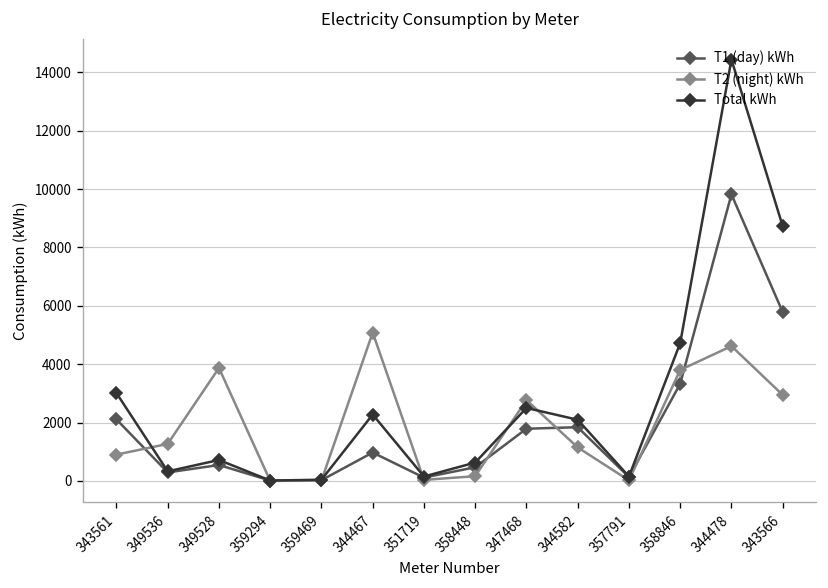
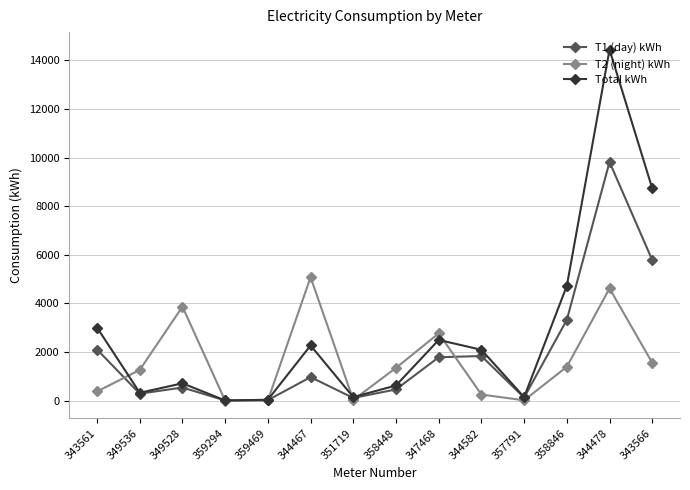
  {
    "T2 (night) kWh": {
-     "343561": 900,
+     "343561": 400,
      "349536": 1300,
      "349528": 3900,
      "344467": 5100,
-     "358448": 200,
+     "358448": 1400,
      "347468": 2800,
-     "344582": 1100,
+     "344582": 300,
      "357791": 0,
-     "358846": 3800,
+     "358846": 1400,
      "344478": 4600,
-     "343566": 2900
+     "343566": 1600
    }
  }
